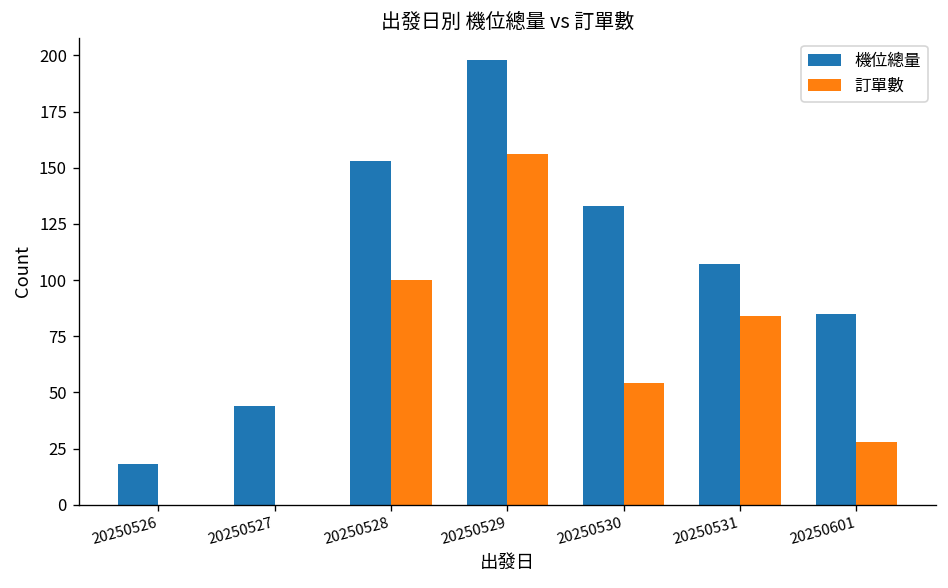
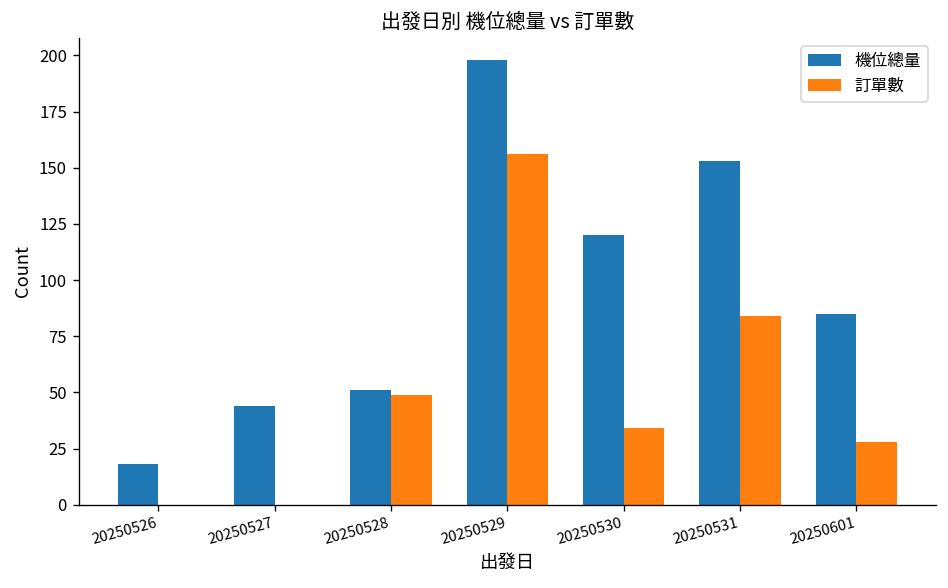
  {
    "機位總量": {
      "20250526": 18,
      "20250527": 44,
-     "20250528": 153,
+     "20250528": 51,
      "20250529": 198,
-     "20250530": 133,
-     "20250531": 107,
+     "20250530": 120,
+     "20250531": 153,
      "20250601": 85
    },
    "訂單數": {
      "20250526": 0,
      "20250527": 0,
-     "20250528": 100,
+     "20250528": 49,
      "20250529": 156,
-     "20250530": 54,
+     "20250530": 34,
      "20250531": 84,
      "20250601": 28
    }
  }
